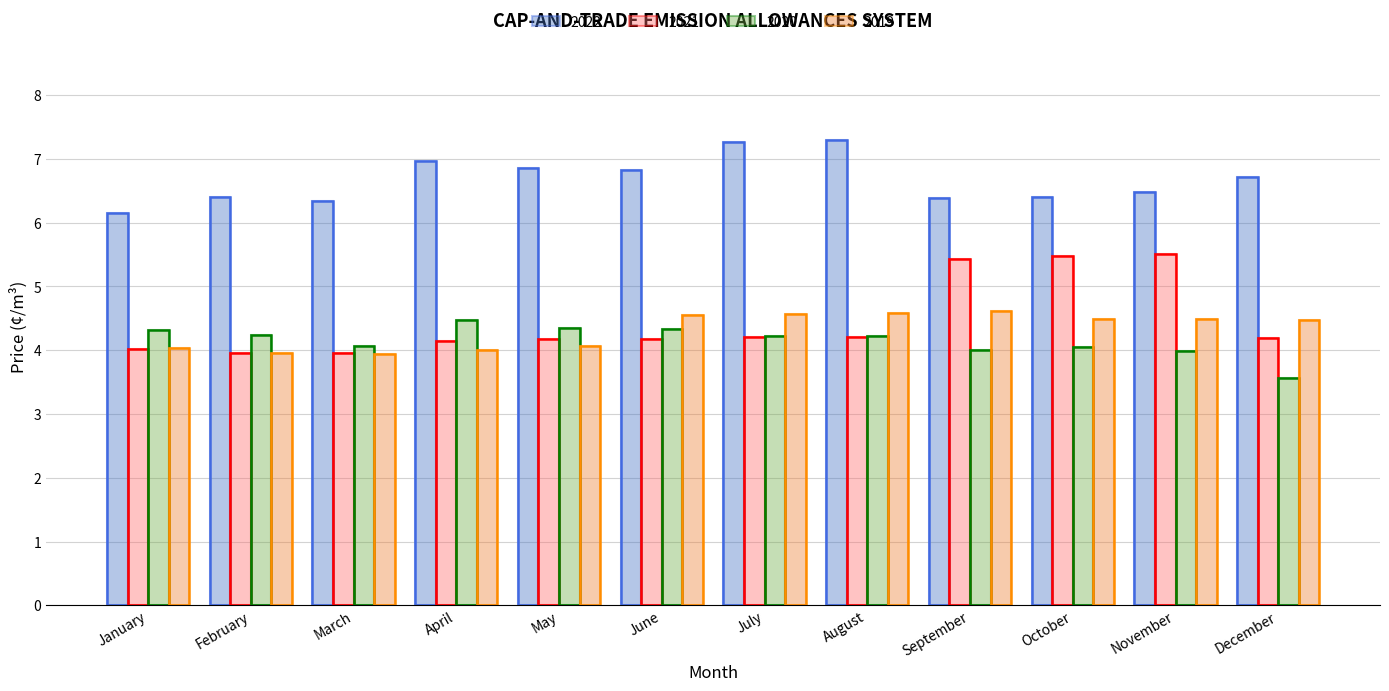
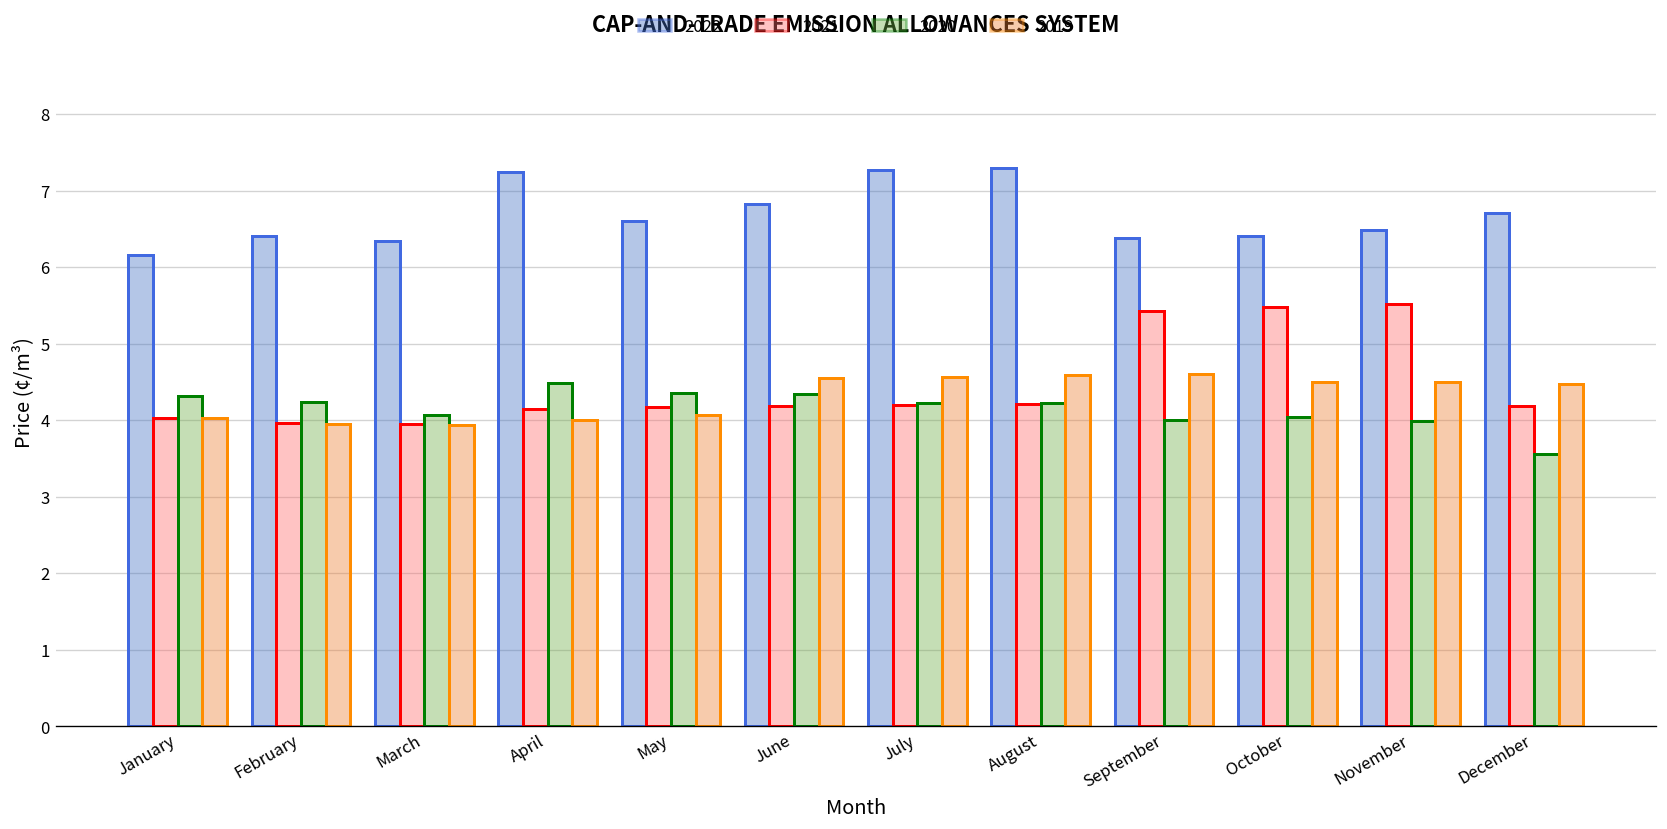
  {
    "2022": {
      "January": 6.2,
      "February": 6.4,
      "March": 6.3,
-     "April": 7.0,
-     "May": 6.9,
+     "April": 7.2,
+     "May": 6.6,
      "June": 6.8,
      "July": 7.3,
      "August": 7.3,
      "September": 6.4,
      "October": 6.4,
      "November": 6.5,
      "December": 6.7
    },
    "2020": {
      "January": 4.3,
      "February": 4.2,
      "March": 4.1,
      "April": 4.5,
      "May": 4.4,
      "June": 4.3,
      "July": 4.2,
      "August": 4.2,
      "September": 4.0,
      "October": 4.0,
      "November": 4.0,
      "December": 3.6
    }
  }
